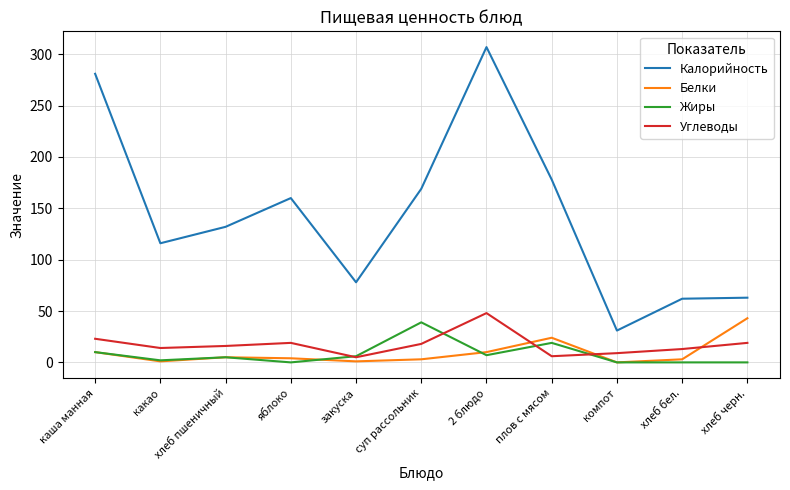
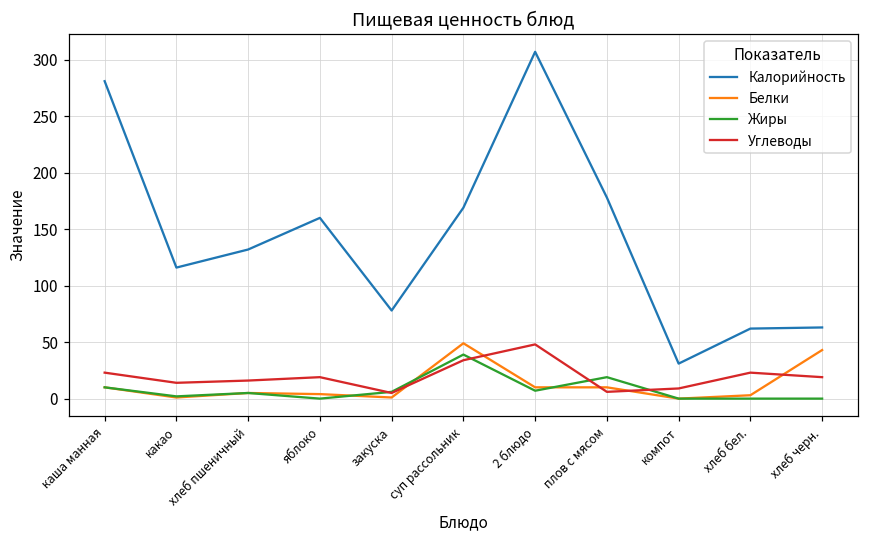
  {
    "Калорийность": {
      "каша манная": 281,
      "какао": 116,
      "хлеб пшеничный": 132,
      "яблоко": 160,
      "закуска": 78,
      "суп рассольник": 169,
      "2 блюдо": 307,
      "плов с мясом": 178,
      "компот": 31,
      "хлеб бел.": 62,
      "хлеб черн.": 63
    },
    "Белки": {
      "яблоко": 4,
      "закуска": 1,
-     "суп рассольник": 3,
+     "суп рассольник": 49,
      "2 блюдо": 10,
-     "плов с мясом": 24,
+     "плов с мясом": 10,
      "хлеб бел.": 3,
      "хлеб черн.": 43
    },
    "Жиры": {
      "яблоко": 0,
      "суп рассольник": 39,
      "2 блюдо": 7,
      "плов с мясом": 19,
      "хлеб бел.": 0,
      "хлеб черн.": 0
    },
    "Углеводы": {
      "каша манная": 23,
      "какао": 14,
      "хлеб пшеничный": 16,
      "яблоко": 19,
-     "суп рассольник": 18,
+     "суп рассольник": 34,
      "2 блюдо": 48,
      "плов с мясом": 6,
      "компот": 9,
-     "хлеб бел.": 13,
+     "хлеб бел.": 23,
      "хлеб черн.": 19
    }
  }
